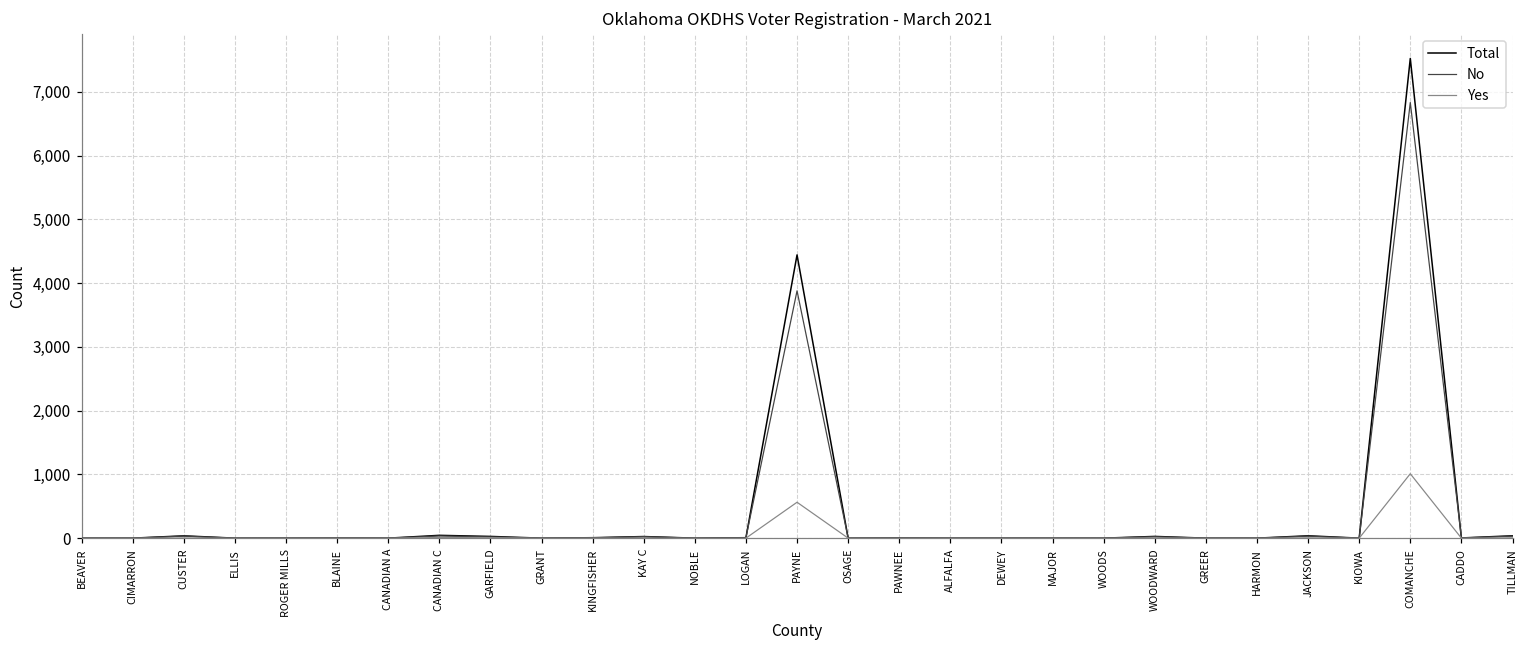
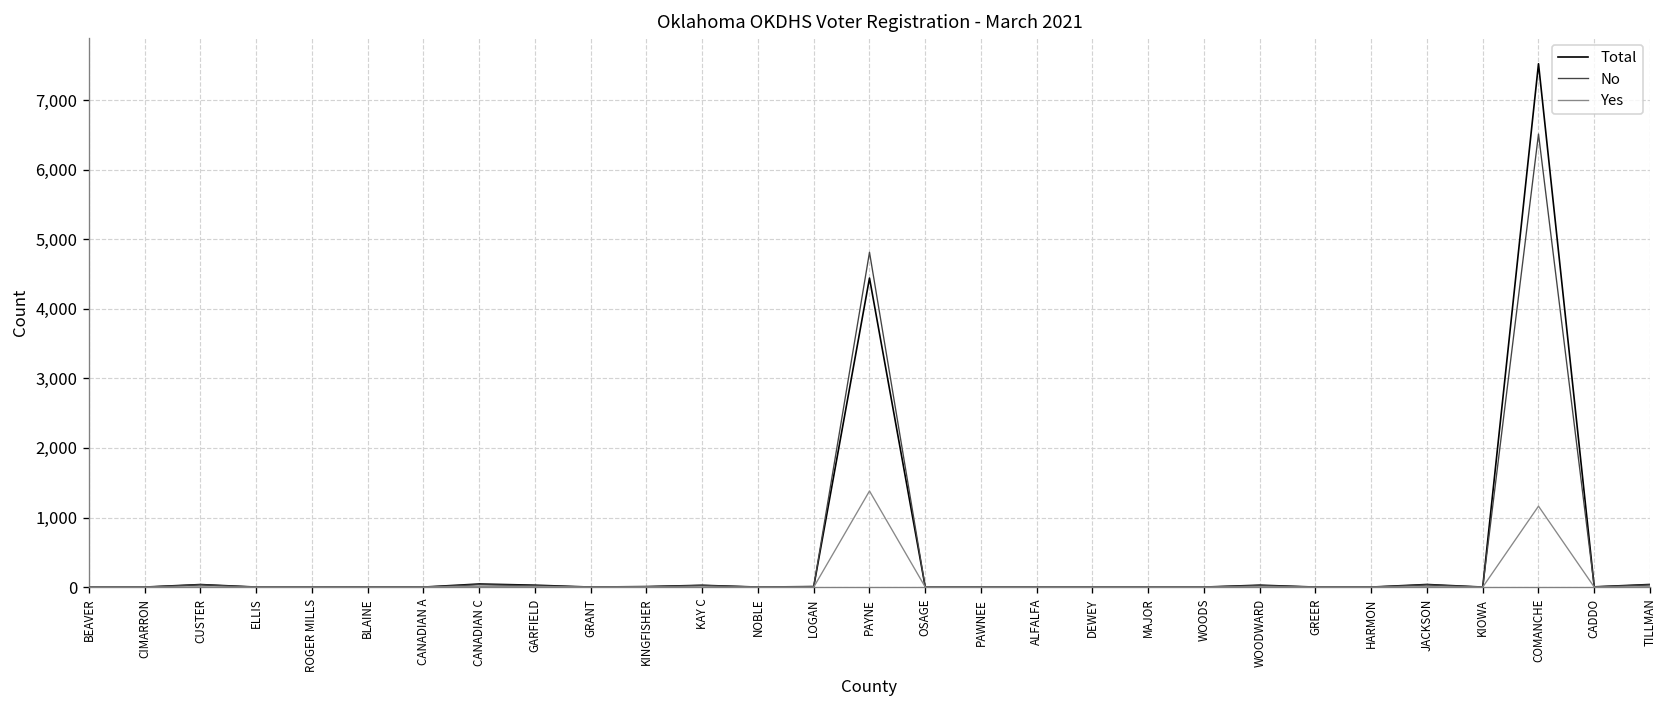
  {
    "Total": {
      "PAYNE": "4,400",
      "COMANCHE": "7,500"
    },
    "No": {
-     "PAYNE": "3,900",
-     "COMANCHE": "6,800"
+     "PAYNE": "4,800",
+     "COMANCHE": "6,500"
    },
    "Yes": {
-     "PAYNE": "600",
-     "COMANCHE": "1,000"
+     "PAYNE": "1,400",
+     "COMANCHE": "1,200"
    }
  }
